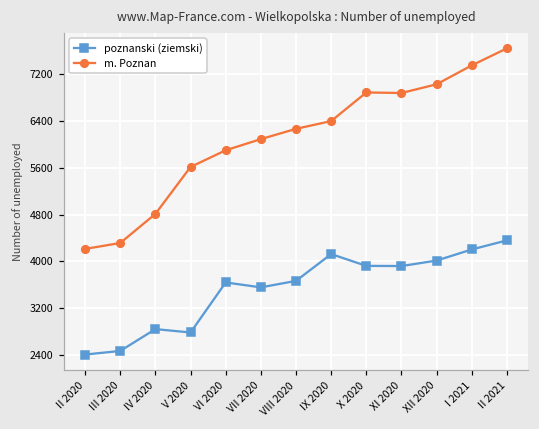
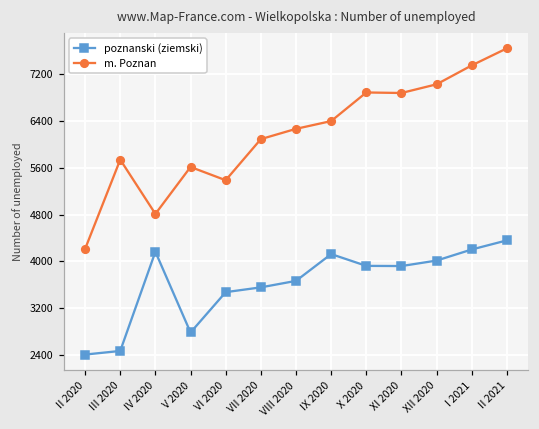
  {
    "poznanski (ziemski)": {
      "II 2020": 2400,
      "III 2020": 2500,
-     "IV 2020": 2800,
+     "IV 2020": 4200,
      "V 2020": 2800,
-     "VI 2020": 3600,
+     "VI 2020": 3500,
      "VII 2020": 3600,
      "VIII 2020": 3700,
      "IX 2020": 4100,
      "X 2020": 3900,
      "XI 2020": 3900,
      "XII 2020": 4000,
      "I 2021": 4200,
      "II 2021": 4400
    },
    "m. Poznan": {
      "II 2020": 4200,
-     "III 2020": 4300,
+     "III 2020": 5700,
      "IV 2020": 4800,
      "V 2020": 5600,
-     "VI 2020": 5900,
+     "VI 2020": 5400,
      "VII 2020": 6100,
      "VIII 2020": 6300,
      "IX 2020": 6400,
      "X 2020": 6900,
      "XI 2020": 6900,
      "XII 2020": 7000,
      "I 2021": 7400,
      "II 2021": 7600
    }
  }
